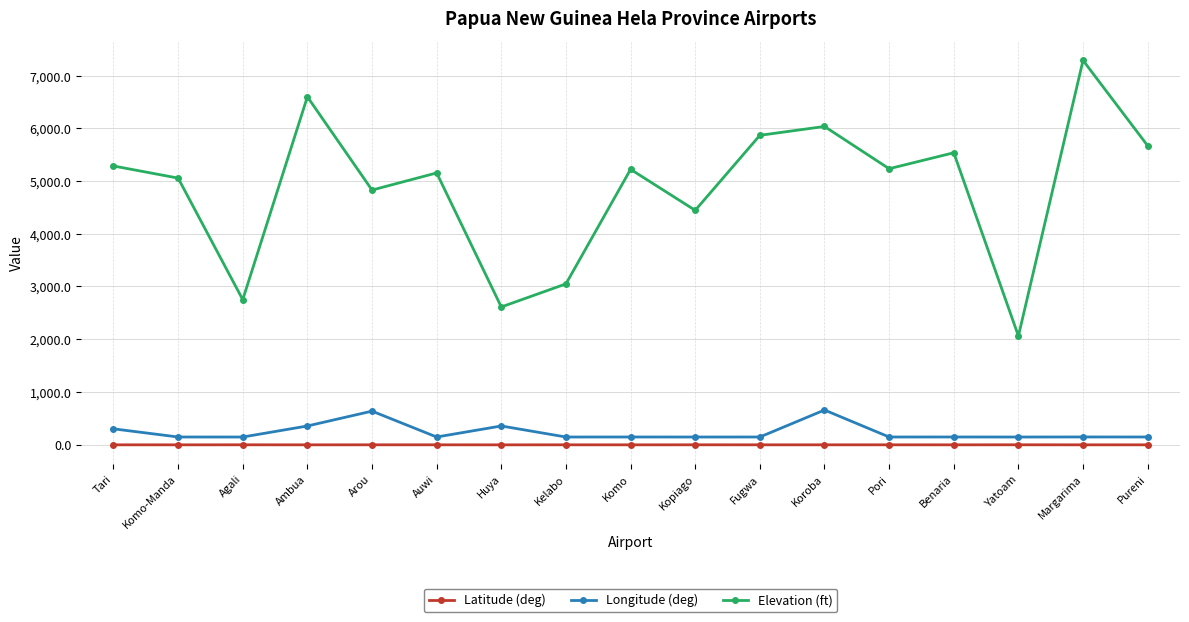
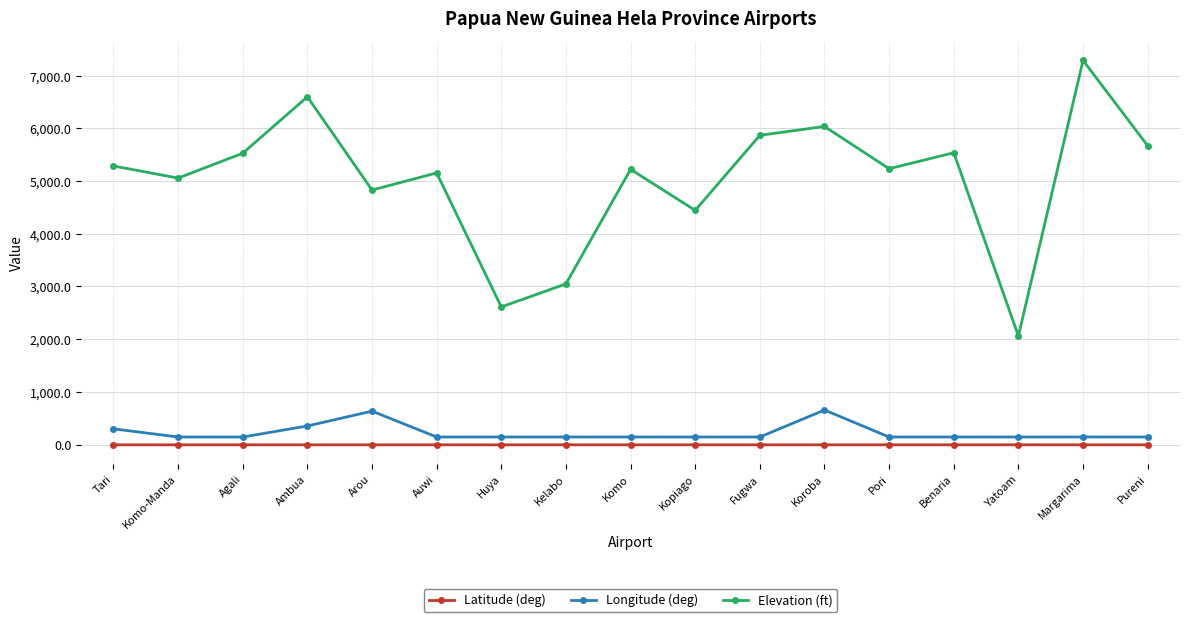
  {
    "Latitude (deg)": {
      "Tari": "0",
      "Komo-Manda": "0",
      "Agali": "0",
      "Ambua": "0",
      "Arou": "0",
      "Auwi": "0",
      "Huya": "0",
      "Kelabo": "0",
      "Komo": "0",
      "Kopiago": "0",
      "Fugwa": "0",
      "Koroba": "0",
      "Pori": "0",
      "Benaria": "0",
      "Yatoam": "0",
      "Margarima": "0",
      "Pureni": "0"
    },
    "Longitude (deg)": {
      "Tari": "300",
      "Komo-Manda": "100",
      "Agali": "100",
      "Ambua": "400",
      "Arou": "600",
      "Auwi": "100",
-     "Huya": "400",
+     "Huya": "100",
      "Kelabo": "100",
      "Komo": "100",
      "Kopiago": "100",
      "Fugwa": "100",
      "Koroba": "700",
      "Pori": "100",
      "Benaria": "100",
      "Yatoam": "100",
      "Margarima": "100",
      "Pureni": "100"
    },
    "Elevation (ft)": {
      "Tari": "5,300",
      "Komo-Manda": "5,100",
-     "Agali": "2,800",
+     "Agali": "5,500",
      "Ambua": "6,600",
      "Arou": "4,800",
      "Auwi": "5,200",
      "Huya": "2,600",
      "Kelabo": "3,000",
      "Komo": "5,200",
      "Kopiago": "4,400",
      "Fugwa": "5,900",
      "Koroba": "6,000",
      "Pori": "5,200",
      "Benaria": "5,500",
      "Yatoam": "2,100",
      "Margarima": "7,300",
      "Pureni": "5,700"
    }
  }
